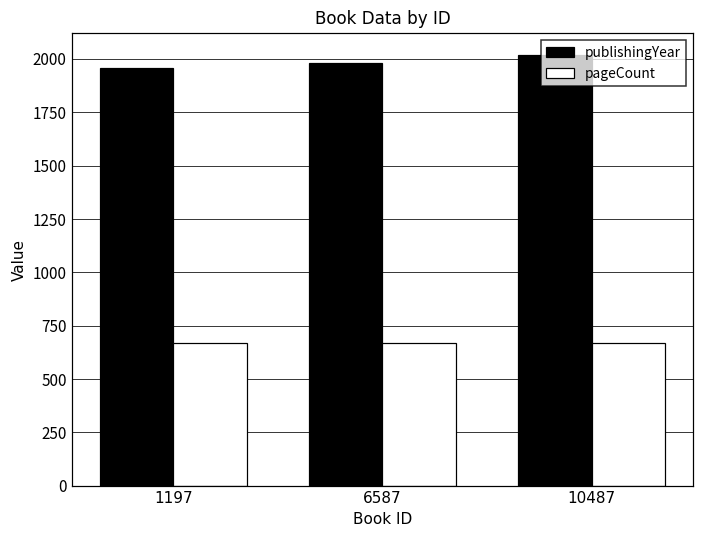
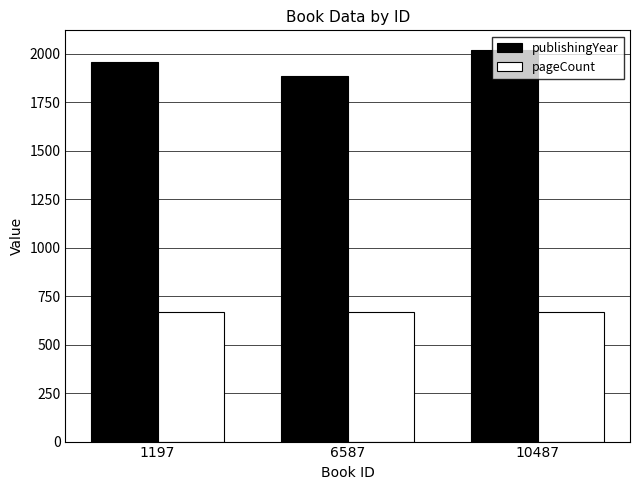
  {
    "publishingYear": {
      "1197": 1960,
-     "6587": 1980
+     "6587": 1880
    },
    "pageCount": {
      "1197": 670,
      "6587": 670,
      "10487": 670
    }
  }
